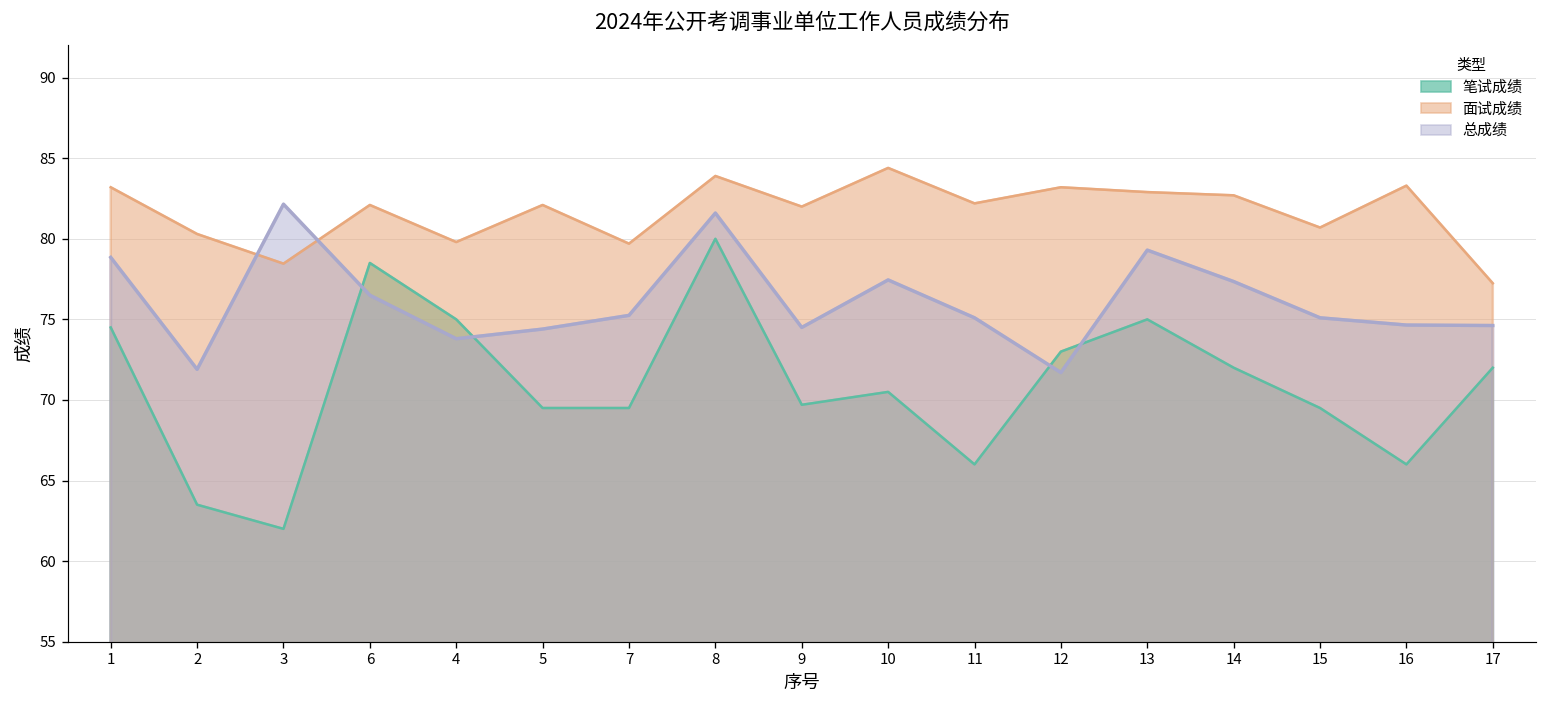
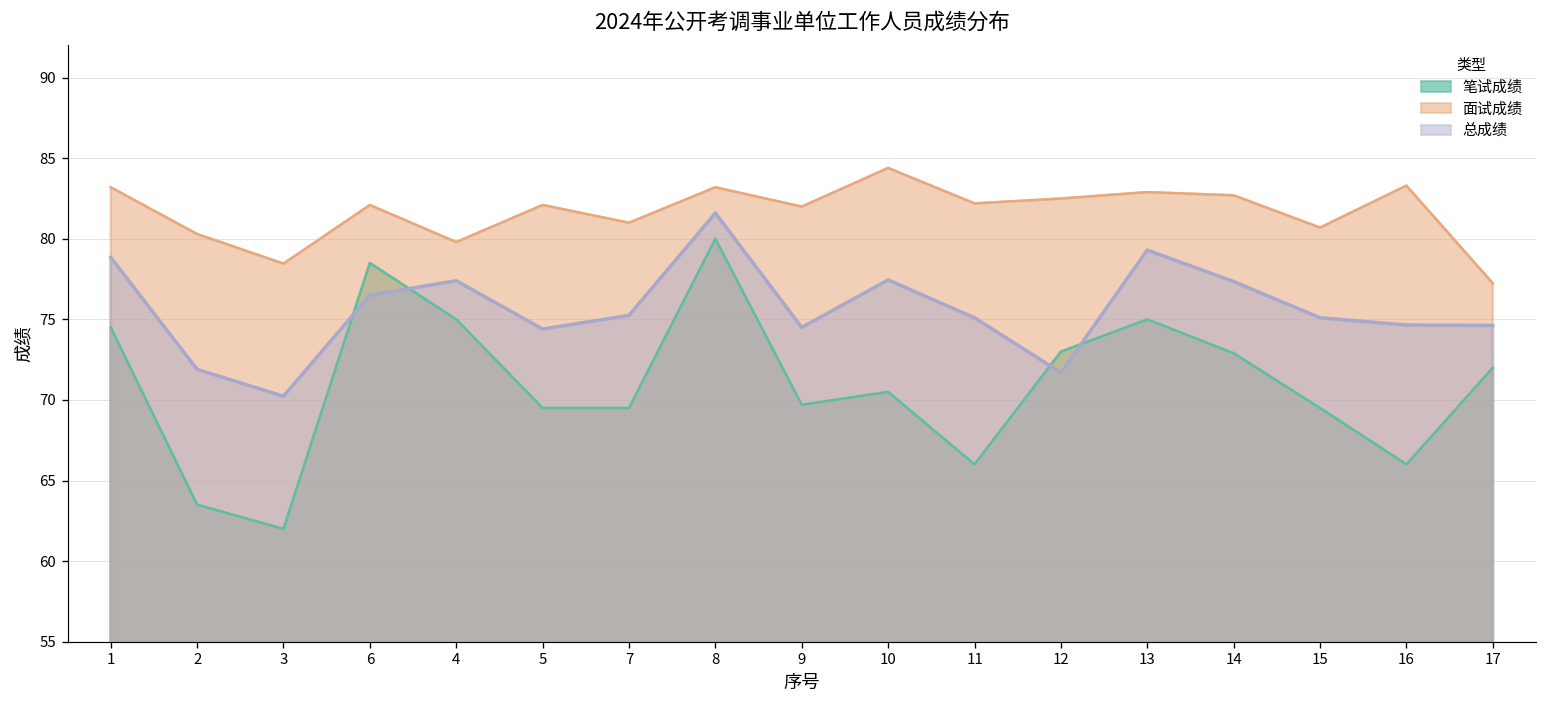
  {
    "笔试成绩": {
      "1": 74.5,
      "2": 63.5,
      "3": 62.0,
      "6": 78.5,
      "4": 75.0,
      "5": 69.5,
      "7": 69.5,
      "8": 80.0,
      "9": 69.7,
      "10": 70.5,
      "11": 66.0,
      "12": 73.0,
      "13": 75.0,
-     "14": 72.0,
+     "14": 72.9,
      "15": 69.5,
      "16": 66.0,
      "17": 72.0
    },
    "面试成绩": {
      "1": 83.2,
      "2": 80.3,
      "3": 78.5,
      "6": 82.1,
      "4": 79.8,
      "5": 82.1,
-     "7": 79.7,
-     "8": 83.9,
+     "7": 81.0,
+     "8": 83.2,
      "9": 82.0,
      "10": 84.4,
      "11": 82.2,
-     "12": 83.2,
+     "12": 82.5,
      "13": 82.9,
      "14": 82.7,
      "15": 80.7,
      "16": 83.3,
      "17": 77.2
    },
    "总成绩": {
      "1": 78.9,
      "2": 71.9,
-     "3": 82.2,
+     "3": 70.2,
      "6": 76.5,
-     "4": 73.8,
+     "4": 77.4,
      "5": 74.4,
      "7": 75.3,
      "8": 81.6,
      "9": 74.5,
      "10": 77.5,
      "11": 75.1,
      "12": 71.7,
      "13": 79.3,
      "14": 77.4,
      "15": 75.1,
      "16": 74.7,
      "17": 74.6
    }
  }
